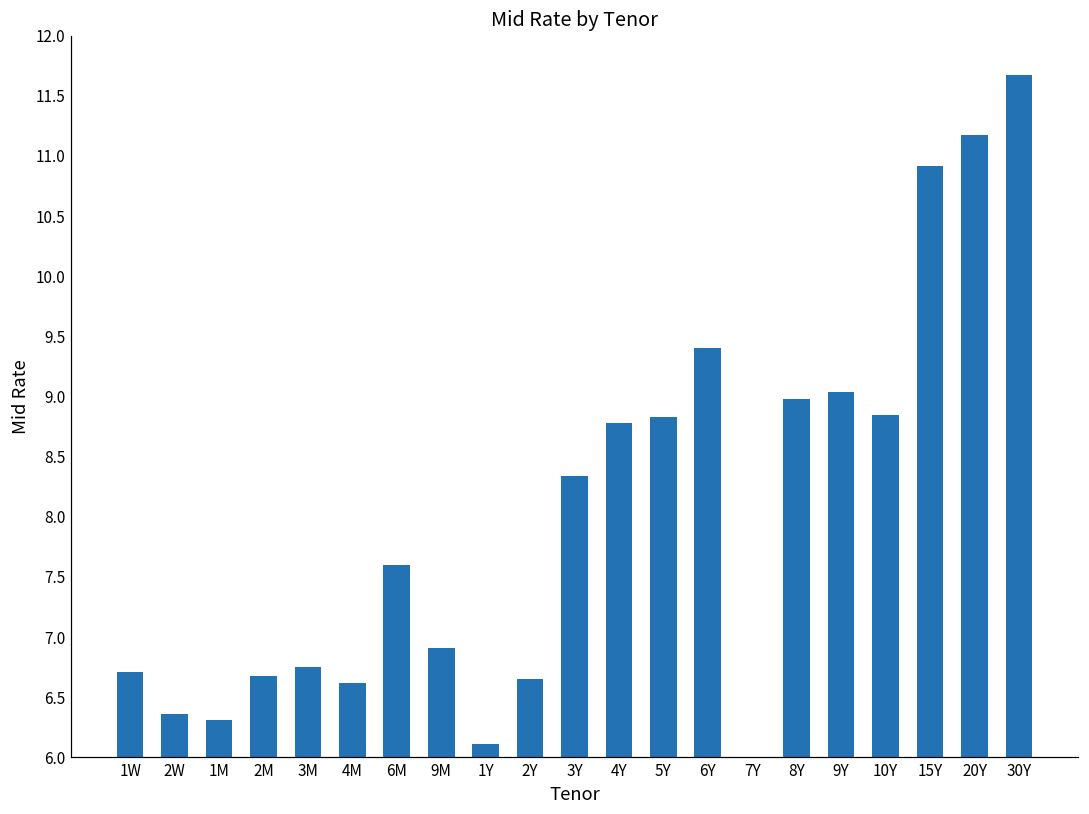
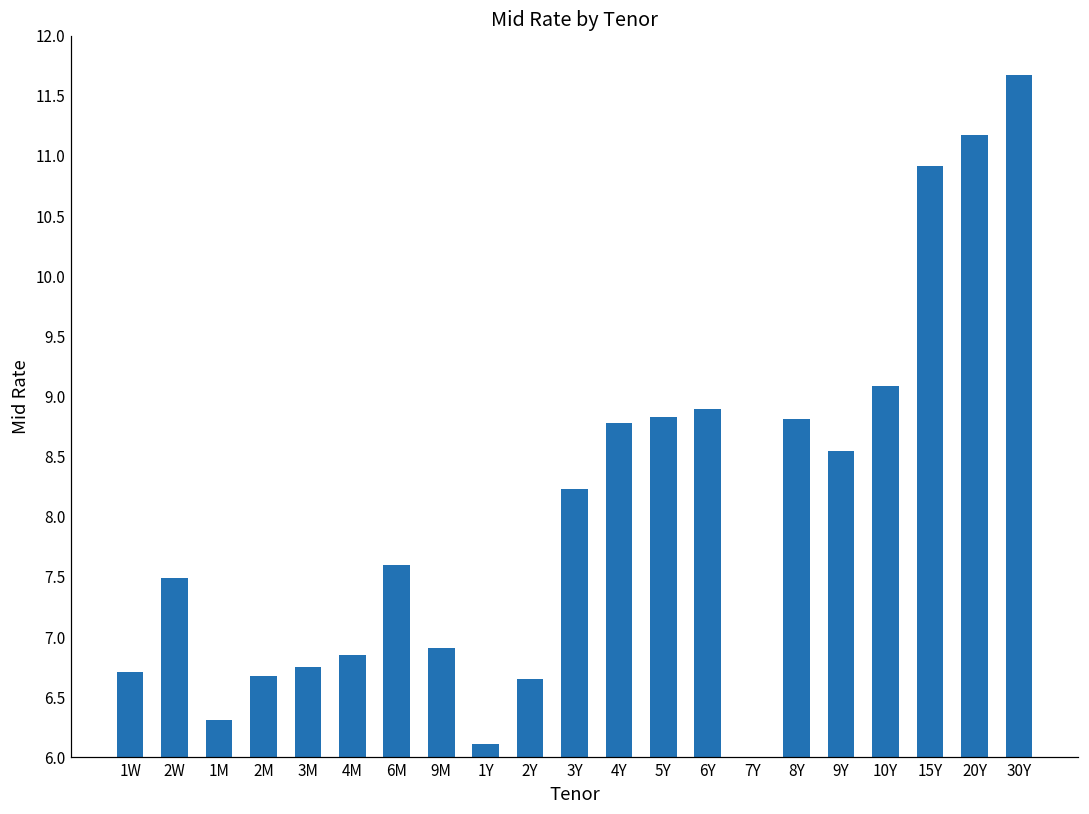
  {
    "1W": 6.71,
-   "2W": 6.36,
+   "2W": 7.49,
    "1M": 6.31,
    "2M": 6.68,
    "3M": 6.75,
-   "4M": 6.62,
+   "4M": 6.85,
    "6M": 7.60,
    "9M": 6.91,
    "1Y": 6.11,
    "2Y": 6.65,
-   "3Y": 8.34,
+   "3Y": 8.23,
    "4Y": 8.78,
    "5Y": 8.83,
-   "6Y": 9.4,
-   "8Y": 8.98,
-   "9Y": 9.04,
-   "10Y": 8.85,
+   "6Y": 8.9,
+   "8Y": 8.81,
+   "9Y": 8.55,
+   "10Y": 9.09,
    "15Y": 10.92,
    "20Y": 11.17,
    "30Y": 11.67
  }
